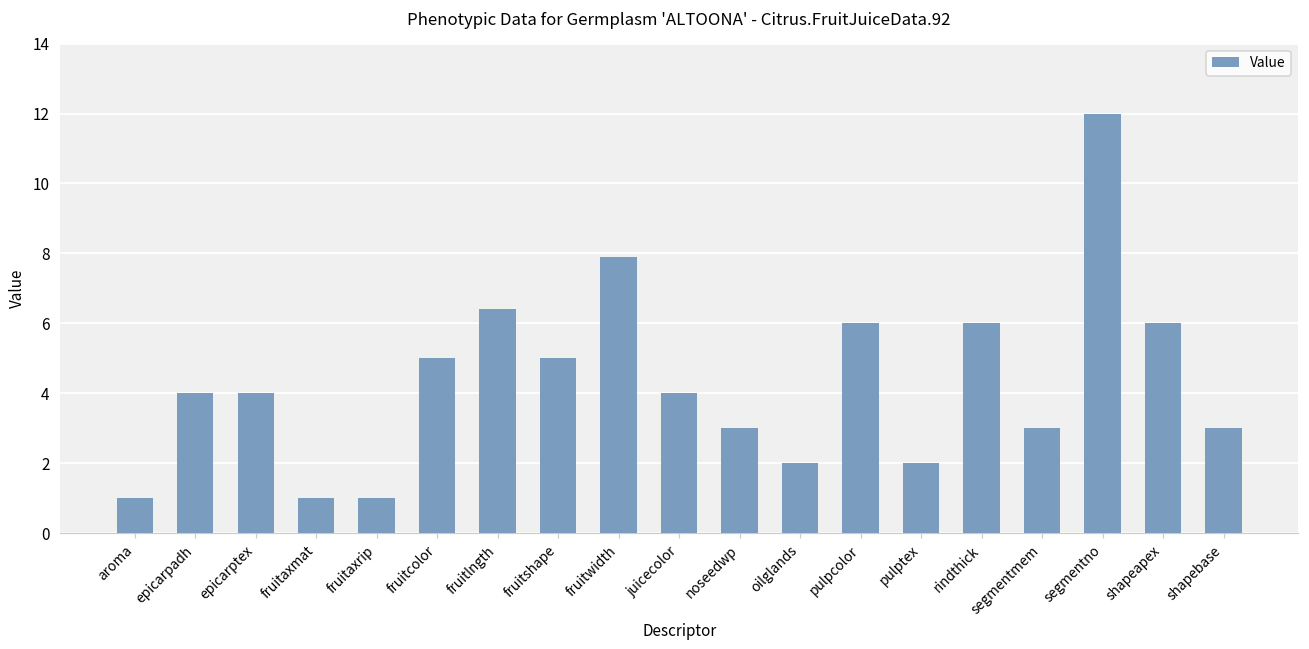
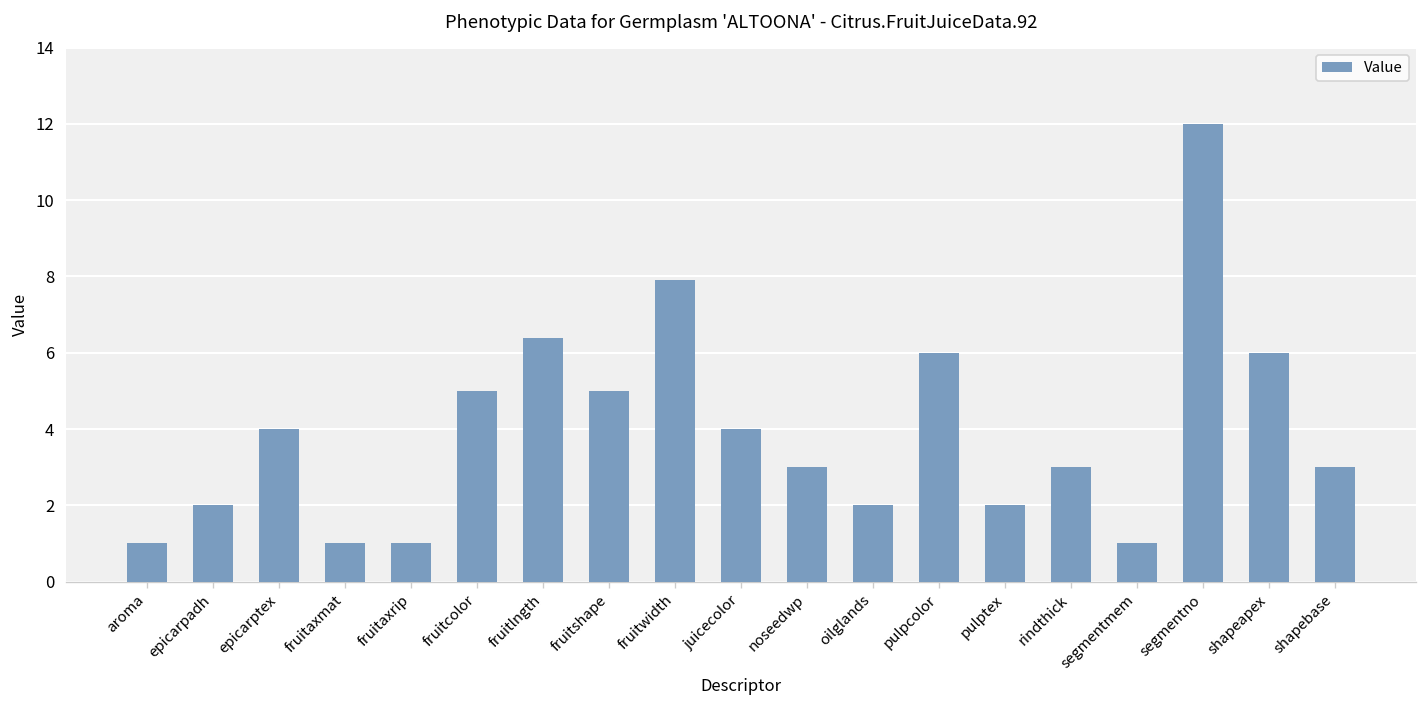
  {
    "aroma": 1,
-   "epicarpadh": 4,
+   "epicarpadh": 2,
    "epicarptex": 4,
    "fruitaxmat": 1,
    "fruitaxrip": 1,
    "fruitcolor": 5,
    "fruitlngth": 6.4,
    "fruitshape": 5,
    "fruitwidth": 7.9,
    "juicecolor": 4,
    "noseedwp": 3,
    "oilglands": 2,
    "pulpcolor": 6,
    "pulptex": 2,
-   "rindthick": 6,
-   "segmentmem": 3,
+   "rindthick": 3,
+   "segmentmem": 1,
    "segmentno": 12,
    "shapeapex": 6,
    "shapebase": 3
  }
